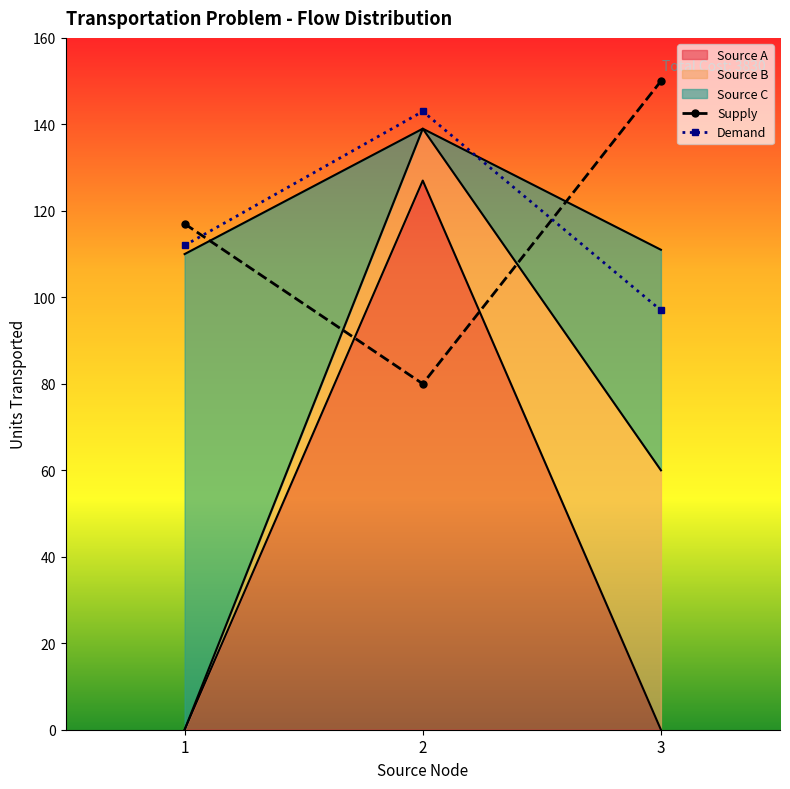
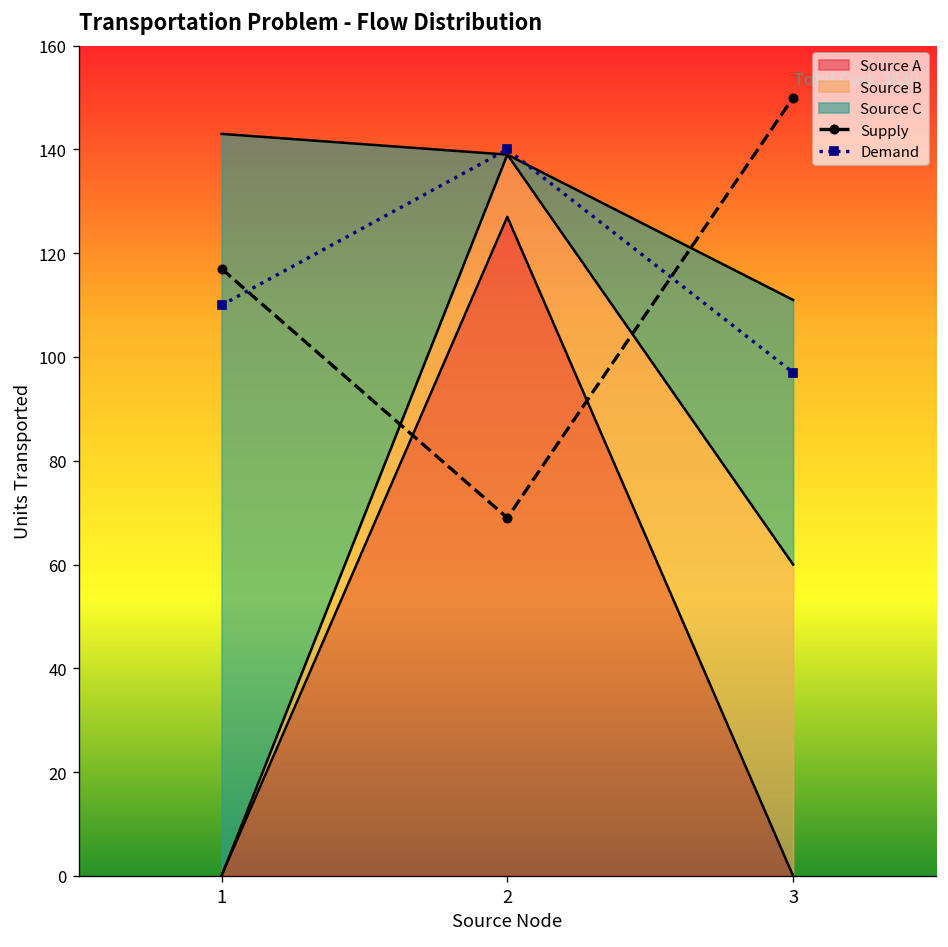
  {
    "Source A": {
      "2": 127,
      "3": 0
    },
    "Source B": {
      "3": 60
    },
    "Source C": {
-     "1": 110
+     "1": 143
    },
    "Supply": {
      "1": 117,
-     "2": 80
+     "2": 69
    },
    "Demand": {
-     "1": 112,
-     "2": 143,
+     "1": 110,
+     "2": 140,
      "3": 97
    }
  }
